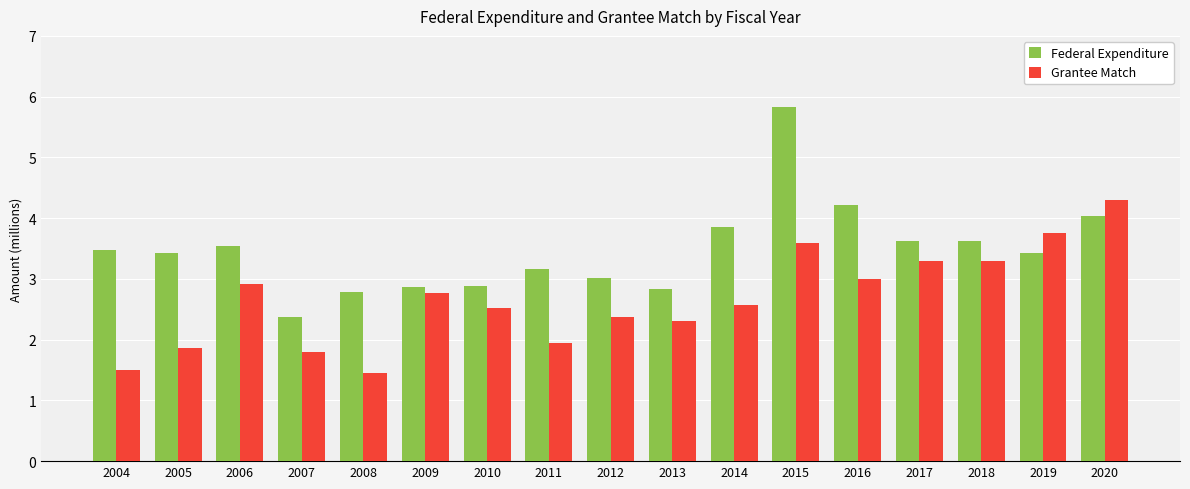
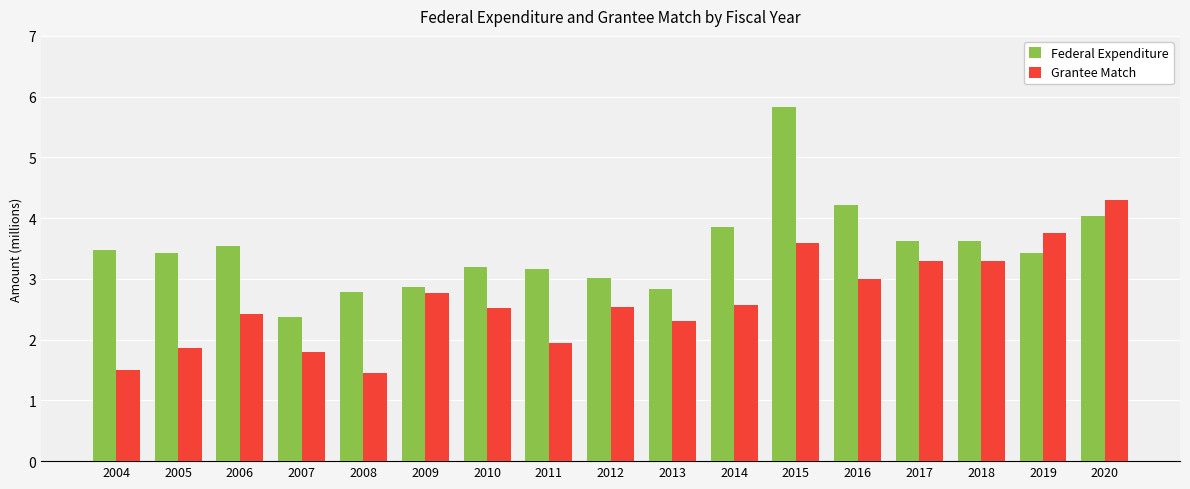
  {
    "Federal Expenditure": {
      "2004": 3.5,
      "2005": 3.4,
      "2006": 3.5,
      "2007": 2.4,
      "2008": 2.8,
      "2009": 2.9,
-     "2010": 2.9,
+     "2010": 3.2,
      "2011": 3.2,
      "2012": 3.0,
      "2013": 2.8,
      "2014": 3.9,
      "2015": 5.8,
      "2016": 4.2,
      "2017": 3.6,
      "2018": 3.6,
      "2019": 3.4,
      "2020": 4.0
    },
    "Grantee Match": {
      "2004": 1.5,
      "2005": 1.9,
-     "2006": 2.9,
+     "2006": 2.4,
      "2007": 1.8,
      "2008": 1.5,
      "2009": 2.8,
      "2010": 2.5,
      "2011": 2.0,
-     "2012": 2.4,
+     "2012": 2.5,
      "2013": 2.3,
      "2014": 2.6,
      "2015": 3.6,
      "2016": 3.0,
      "2017": 3.3,
      "2018": 3.3,
      "2019": 3.8,
      "2020": 4.3
    }
  }
